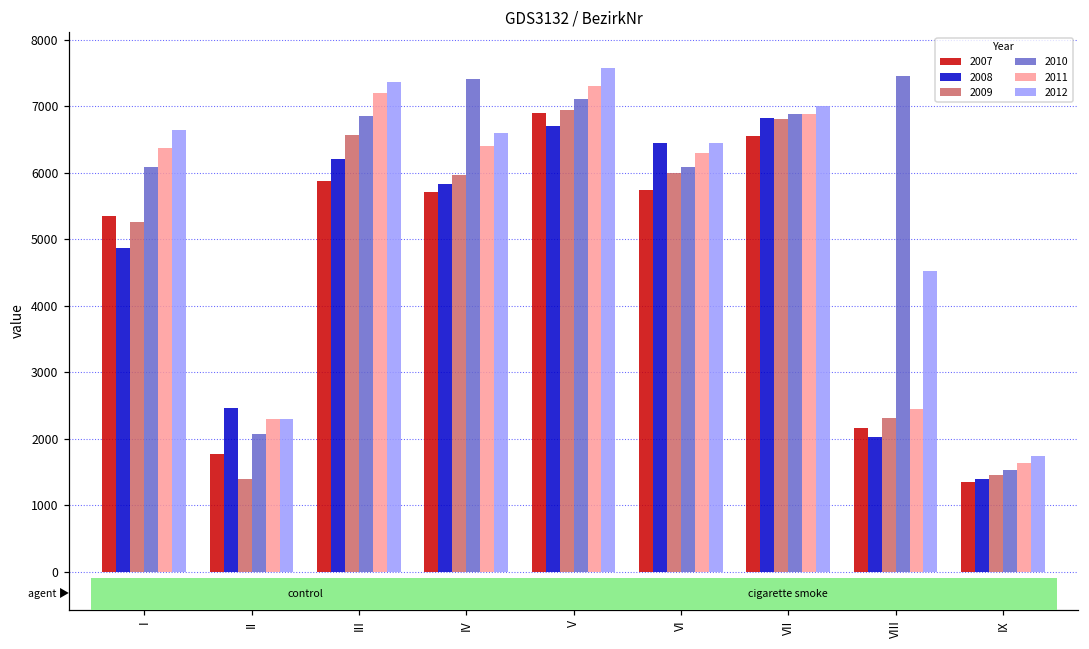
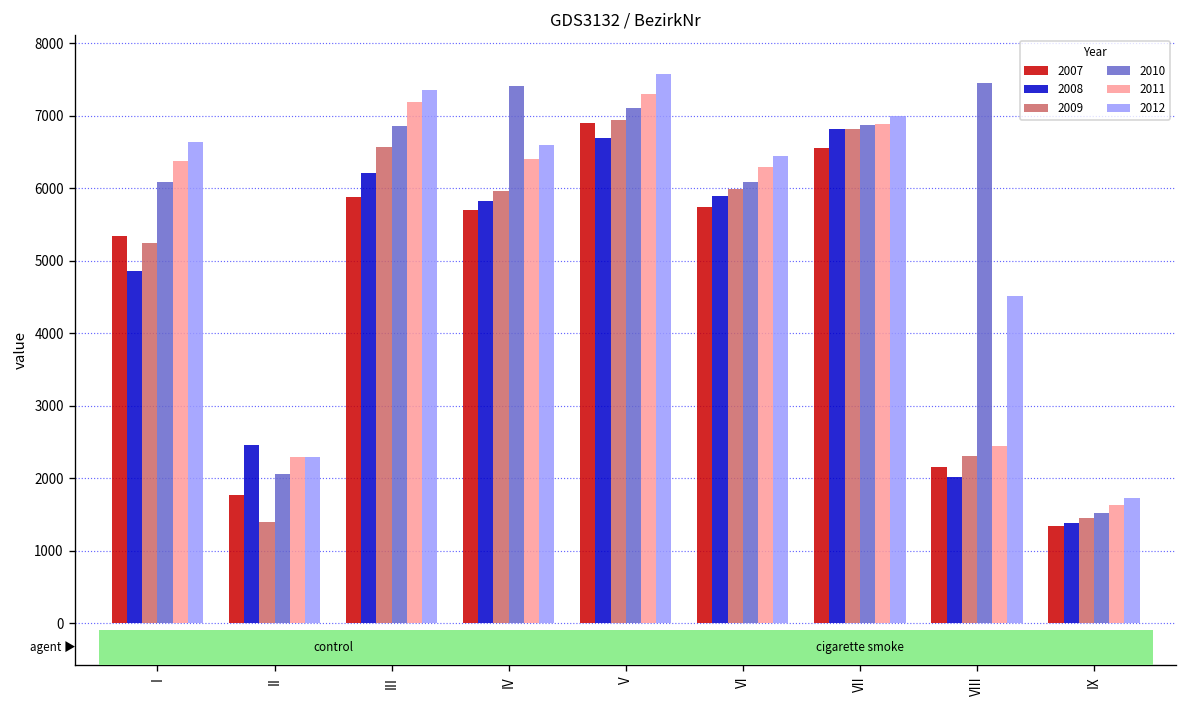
  {
    "2007": {
      "I": 5300,
      "II": 1800,
      "III": 5900,
      "IV": 5700,
      "V": 6900,
      "VI": 5700,
      "VII": 6600,
      "VIII": 2200,
      "IX": 1300
    },
    "2008": {
      "I": 4900,
      "II": 2500,
      "III": 6200,
      "IV": 5800,
      "V": 6700,
-     "VI": 6400,
+     "VI": 5900,
      "VII": 6800,
      "VIII": 2000,
      "IX": 1400
    },
    "2009": {
      "I": 5300,
      "II": 1400,
      "III": 6600,
      "IV": 6000,
      "V": 6900,
      "VI": 6000,
      "VII": 6800,
      "VIII": 2300,
      "IX": 1500
    },
    "2010": {
      "I": 6100,
      "II": 2100,
      "III": 6900,
      "IV": 7400,
      "V": 7100,
      "VI": 6100,
      "VII": 6900,
      "VIII": 7400,
      "IX": 1500
    },
    "2011": {
      "I": 6400,
      "II": 2300,
      "III": 7200,
      "IV": 6400,
      "V": 7300,
      "VI": 6300,
      "VII": 6900,
      "VIII": 2400,
      "IX": 1600
    },
    "2012": {
      "I": 6600,
      "II": 2300,
      "III": 7400,
      "IV": 6600,
      "V": 7600,
      "VI": 6400,
      "VII": 7000,
      "VIII": 4500,
      "IX": 1700
    }
  }
